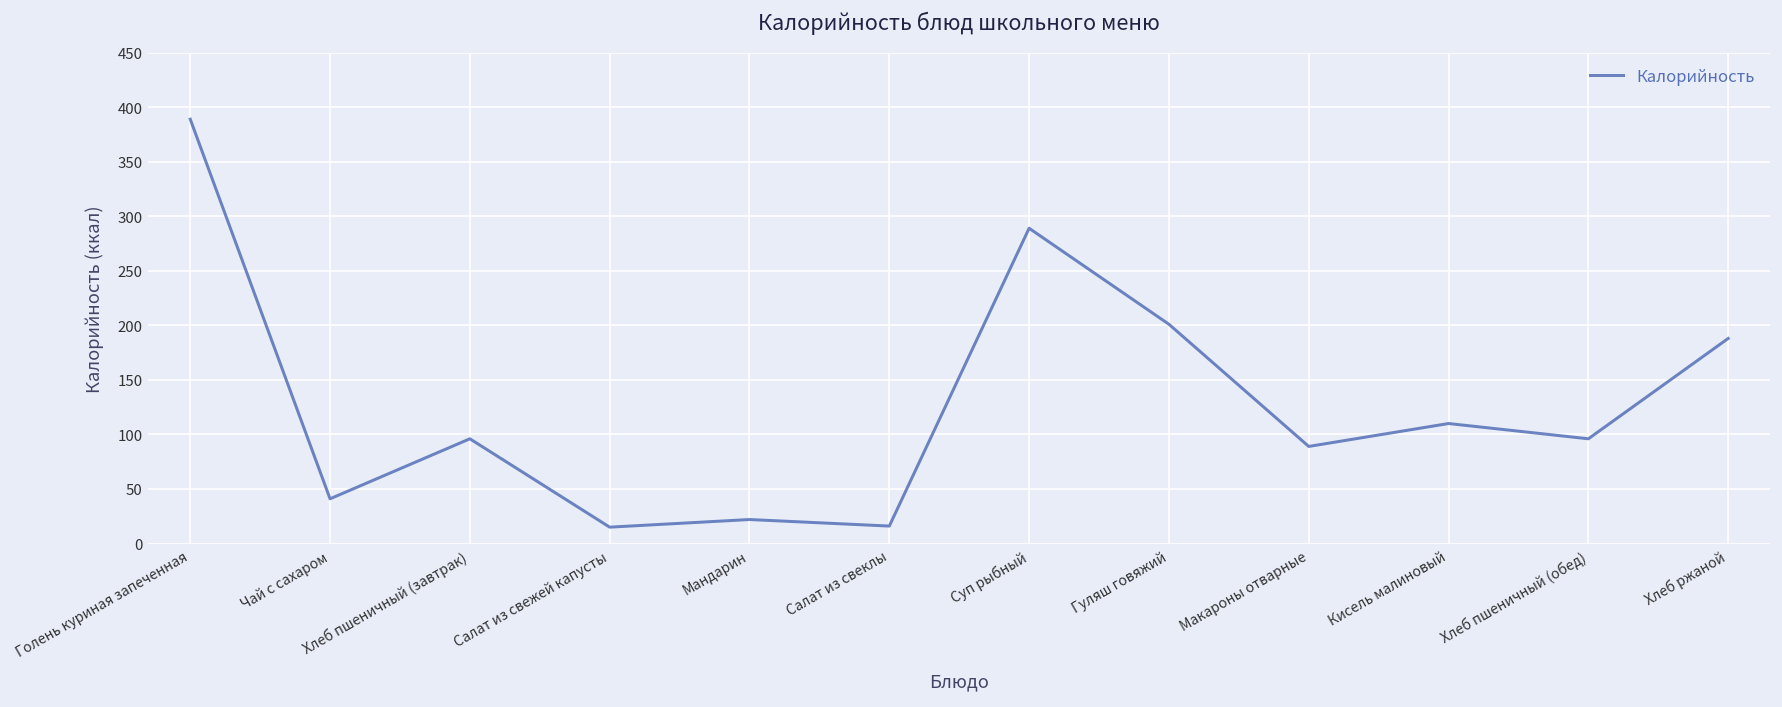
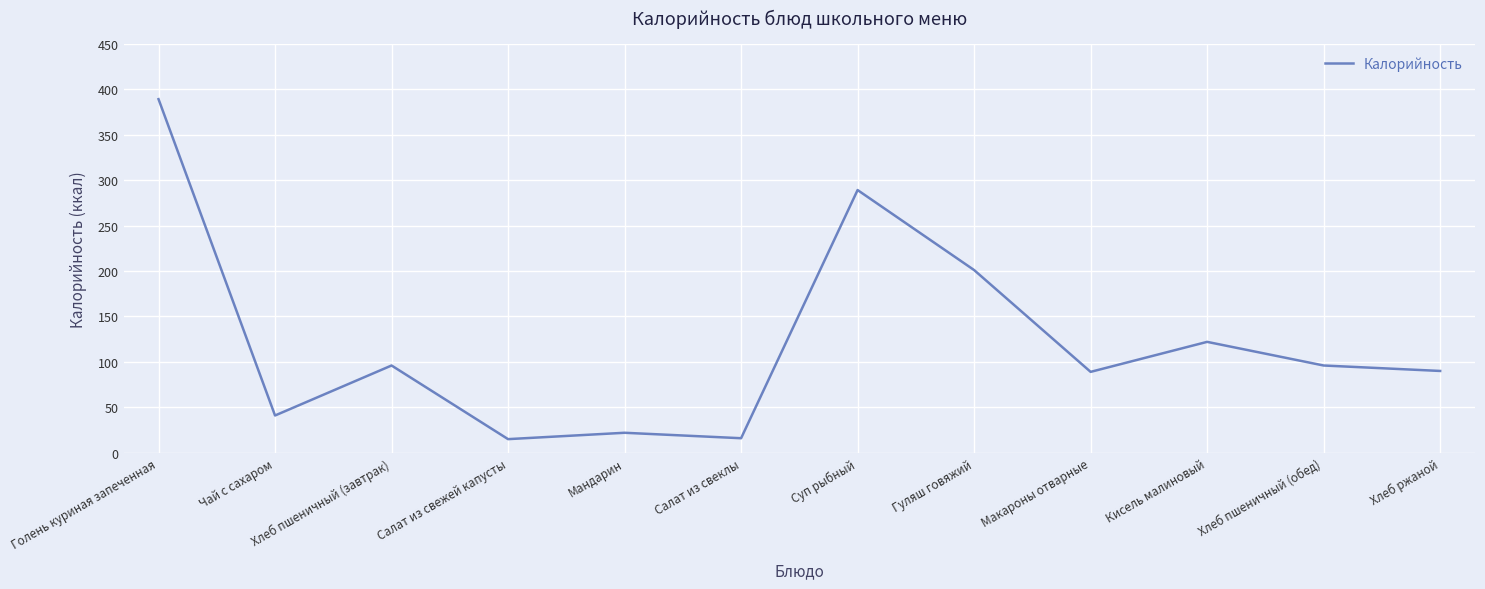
  {
    "Голень куриная запеченная": 390,
    "Чай с сахаром": 40,
    "Хлеб пшеничный (завтрак)": 100,
    "Салат из свежей капусты": 20,
    "Мандарин": 20,
    "Салат из свеклы": 20,
    "Суп рыбный": 290,
    "Гуляш говяжий": 200,
    "Макароны отварные": 90,
-   "Кисель малиновый": 110,
+   "Кисель малиновый": 120,
    "Хлеб пшеничный (обед)": 100,
-   "Хлеб ржаной": 190
+   "Хлеб ржаной": 90
  }
